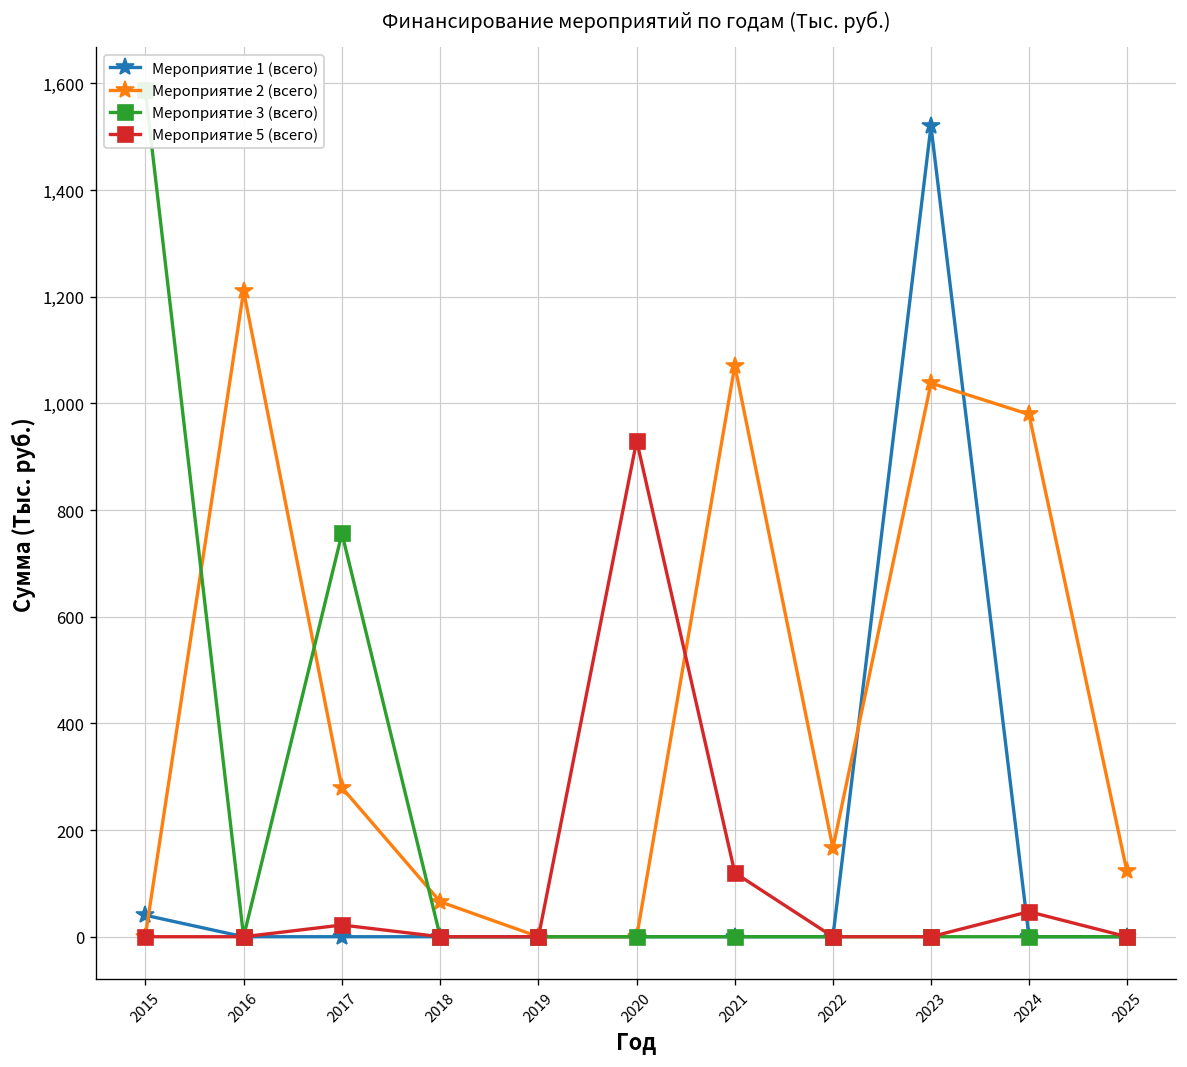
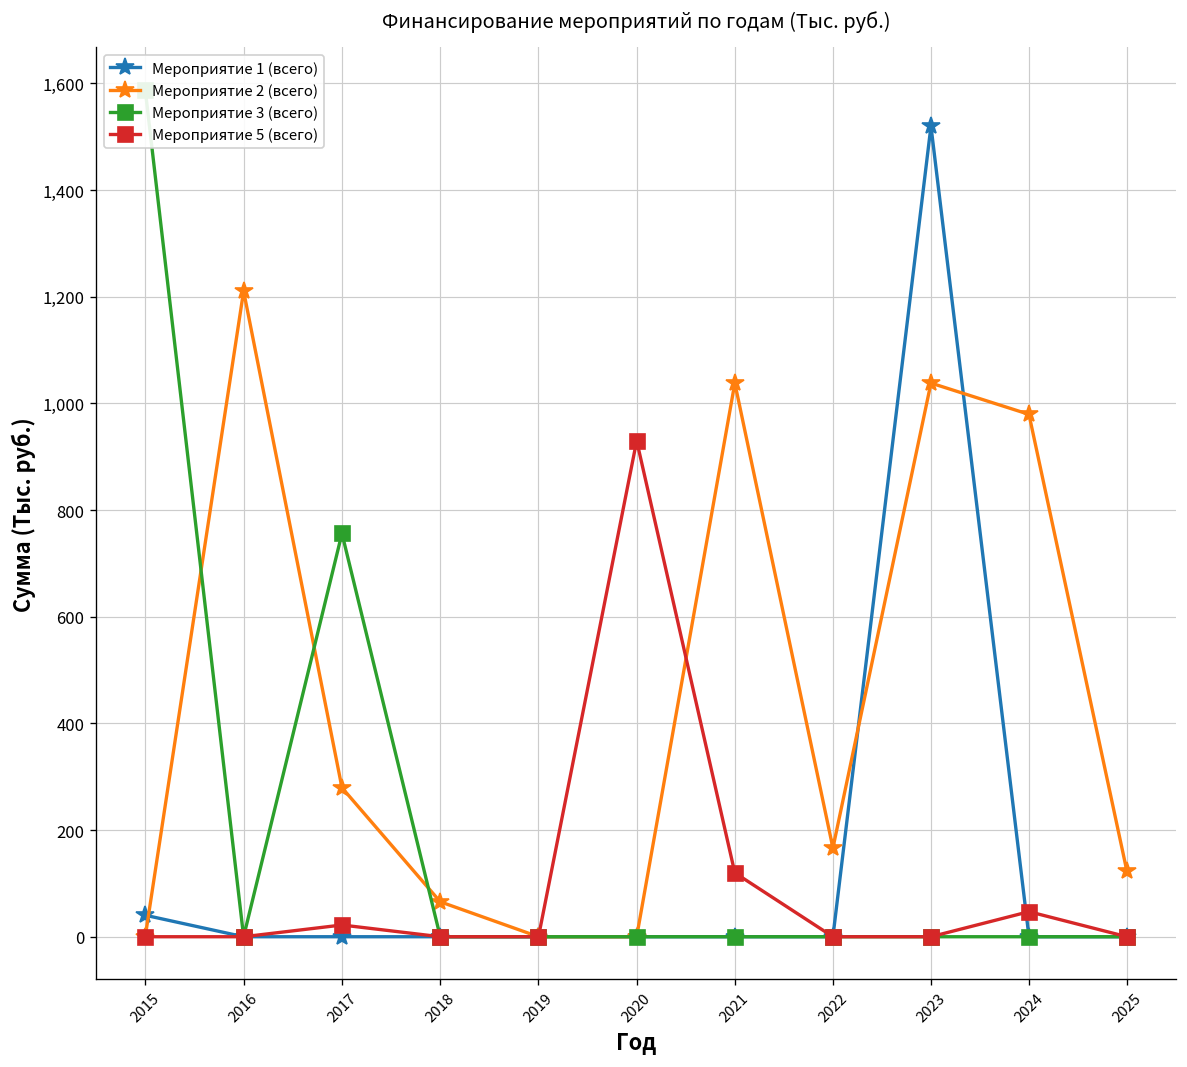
  {
    "Мероприятие 1 (всего)": {
      "2015": "40",
      "2017": "0",
      "2023": "1,520"
    },
    "Мероприятие 2 (всего)": {
      "2016": "1,210",
      "2017": "280",
      "2018": "70",
-     "2021": "1,070",
+     "2021": "1,040",
      "2022": "170",
      "2023": "1,040",
      "2024": "980",
      "2025": "120"
    },
    "Мероприятие 3 (всего)": {
      "2017": "760"
    },
    "Мероприятие 5 (всего)": {
      "2017": "20",
      "2020": "930",
      "2021": "120",
      "2024": "50"
    }
  }
